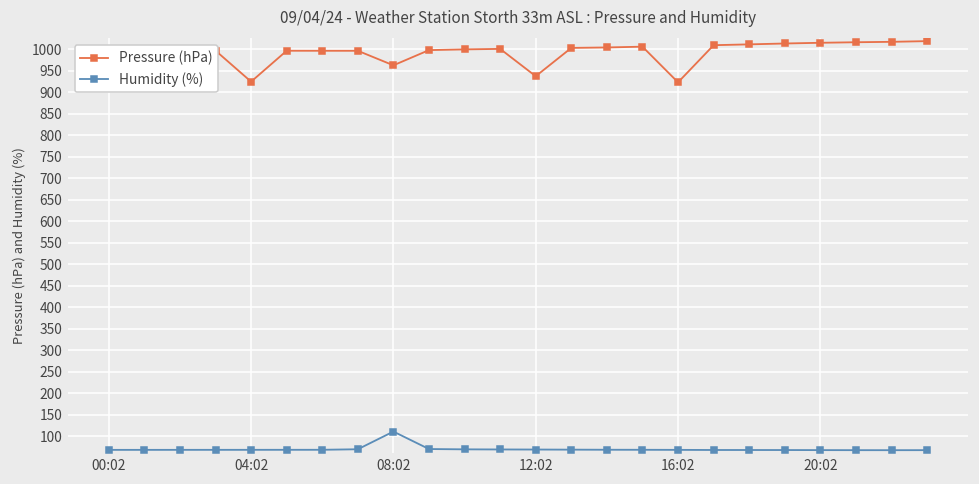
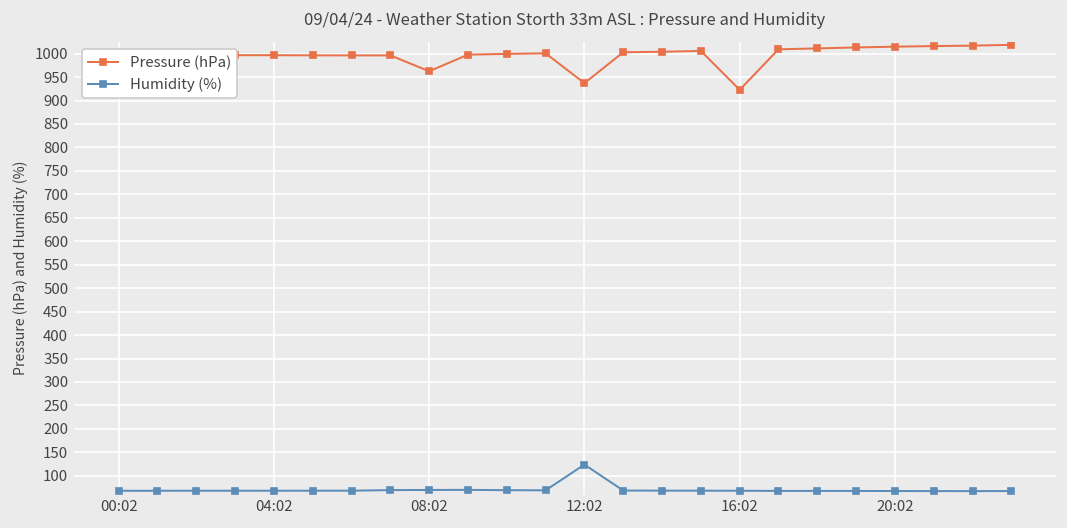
  {
    "Pressure (hPa)": {
-     "04:02": 920,
+     "04:02": 1000,
      "08:02": 960,
      "12:02": 940,
      "16:02": 920,
      "20:02": 1010
    },
    "Humidity (%)": {
      "00:02": 70,
      "04:02": 70,
-     "08:02": 110,
-     "12:02": 70,
+     "08:02": 70,
+     "12:02": 120,
      "16:02": 70,
      "20:02": 70
    }
  }
